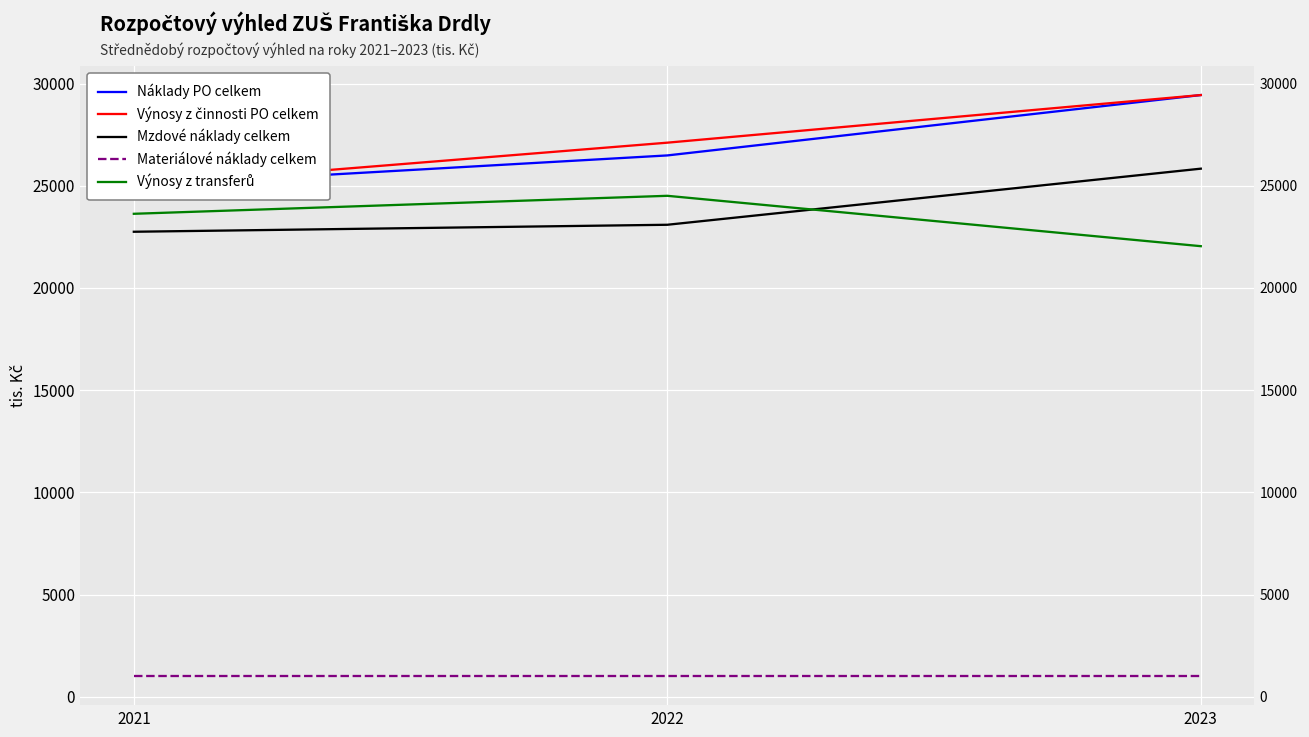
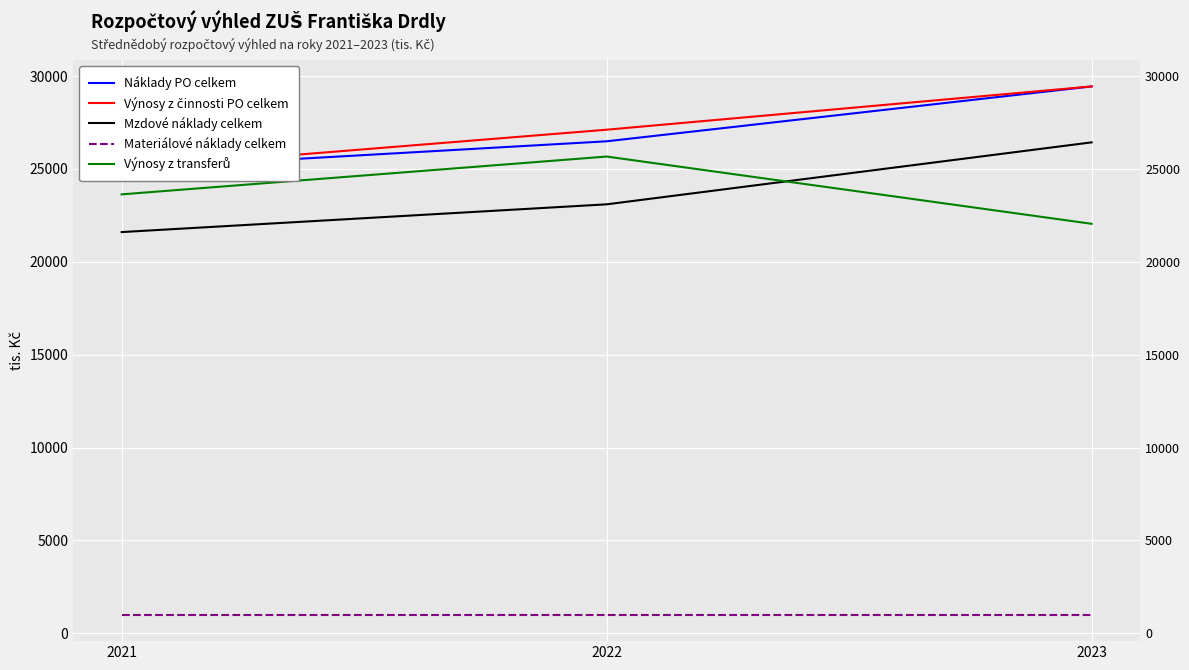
  {
    "Náklady PO celkem": {
      "2022": 26500
    },
    "Výnosy z činnosti PO celkem": {
      "2022": 27100
    },
    "Mzdové náklady celkem": {
-     "2021": 22800,
+     "2021": 21600,
      "2022": 23100,
-     "2023": 25800
+     "2023": 26400
    },
    "Materiálové náklady celkem": {
      "2021": 1000,
      "2022": 1000,
      "2023": 1000
    },
    "Výnosy z transferů": {
      "2021": 23600,
-     "2022": 24500,
+     "2022": 25700,
      "2023": 22000
    }
  }
